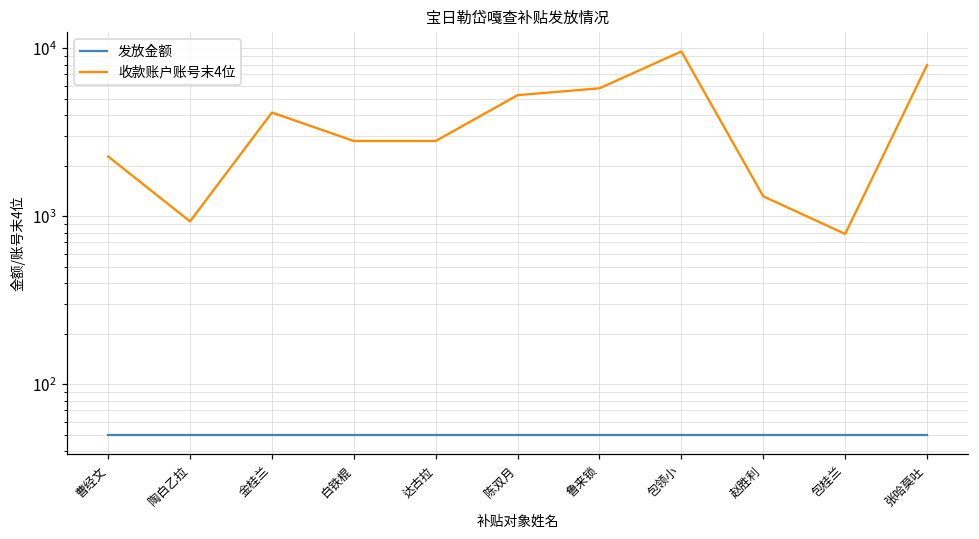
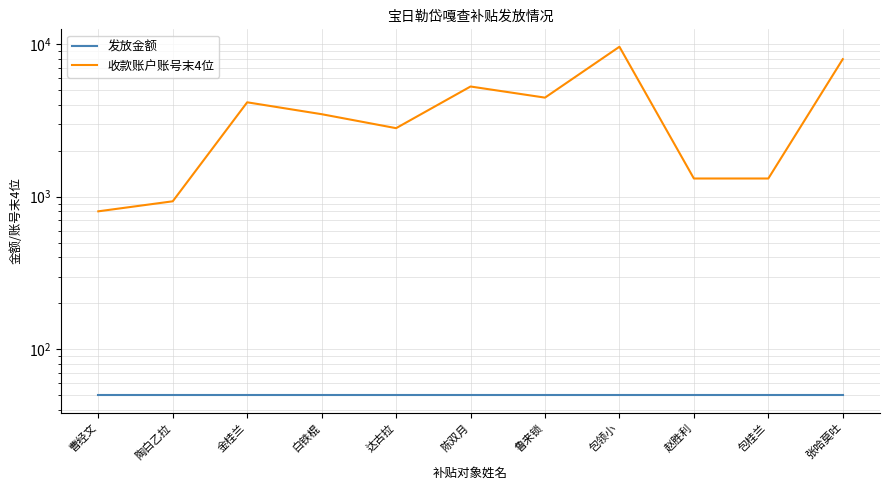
  {
    "发放金额": {
      "曹经文": 50,
      "陶白乙拉": 50,
      "金桂兰": 50,
      "白铁棍": 50,
      "达古拉": 50,
      "陈双月": 50,
      "鲁来锁": 50,
      "包领小": 50,
      "赵胜利": 50,
      "包桂兰": 50,
      "张哈莫吐": 50
    },
    "收款账户账号末4位": {
-     "曹经文": 2300,
+     "曹经文": 800,
      "陶白乙拉": 900,
      "金桂兰": 4200,
-     "白铁棍": 2800,
+     "白铁棍": 3500,
      "达古拉": 2800,
      "陈双月": 5300,
-     "鲁来锁": 5800,
+     "鲁来锁": 4500,
      "包领小": 10000,
      "赵胜利": 1300,
-     "包桂兰": 800,
+     "包桂兰": 1300,
      "张哈莫吐": 8000
    }
  }
